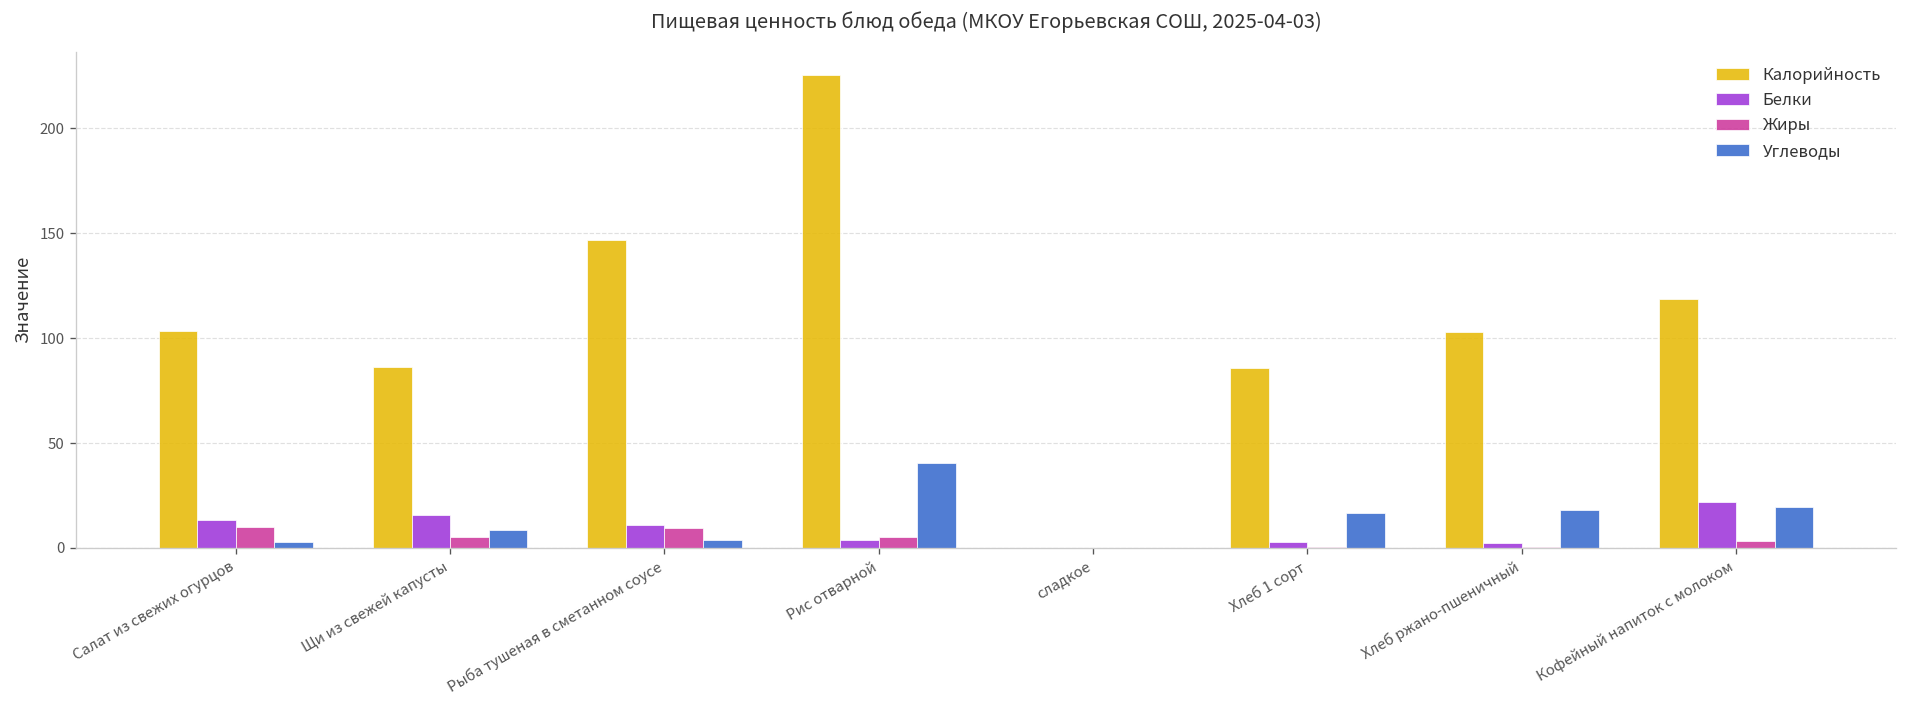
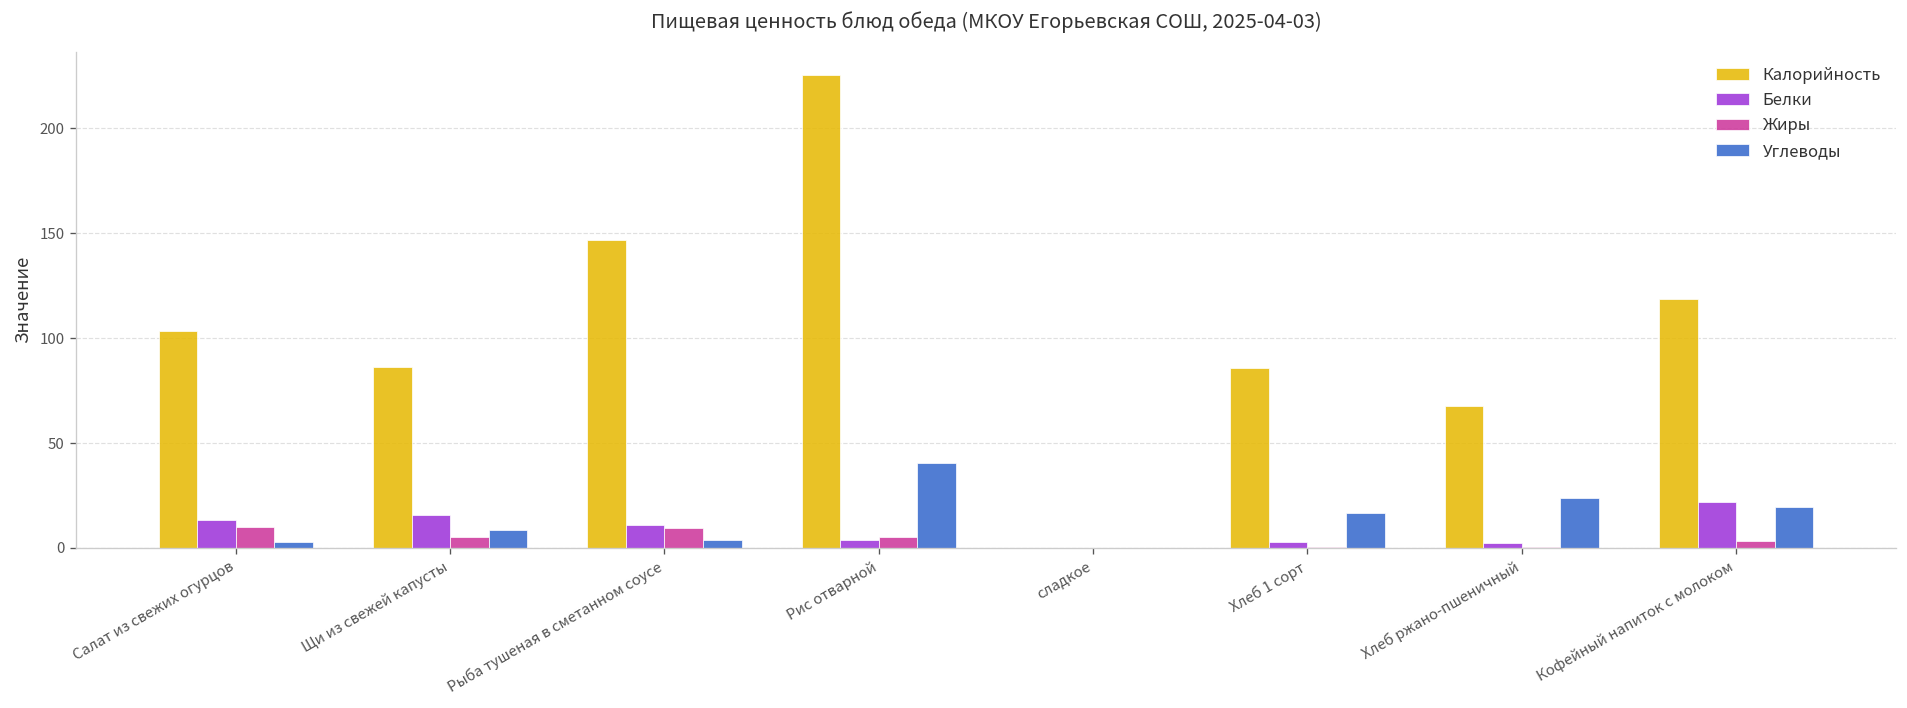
  {
    "Калорийность": {
      "Салат из свежих огурцов": 104,
      "Щи из свежей капусты": 86,
      "Рыба тушеная в сметанном соусе": 147,
      "Рис отварной": 225,
      "сладкое": 0,
      "Хлеб 1 сорт": 86,
-     "Хлеб ржано-пшеничный": 103,
+     "Хлеб ржано-пшеничный": 68,
      "Кофейный напиток с молоком": 119
    },
    "Белки": {
      "Салат из свежих огурцов": 14,
      "Щи из свежей капусты": 16,
      "Рыба тушеная в сметанном соусе": 11,
      "Рис отварной": 4,
      "сладкое": 0,
      "Хлеб 1 сорт": 3,
      "Хлеб ржано-пшеничный": 2,
      "Кофейный напиток с молоком": 22
    },
    "Жиры": {
      "Салат из свежих огурцов": 10,
      "Щи из свежей капусты": 5,
      "Рыба тушеная в сметанном соусе": 10,
      "Рис отварной": 5,
      "сладкое": 0,
      "Кофейный напиток с молоком": 3
    },
    "Углеводы": {
      "Салат из свежих огурцов": 3,
      "Щи из свежей капусты": 9,
      "Рыба тушеная в сметанном соусе": 4,
      "Рис отварной": 40,
      "сладкое": 0,
      "Хлеб 1 сорт": 17,
-     "Хлеб ржано-пшеничный": 18,
+     "Хлеб ржано-пшеничный": 24,
      "Кофейный напиток с молоком": 20
    }
  }
